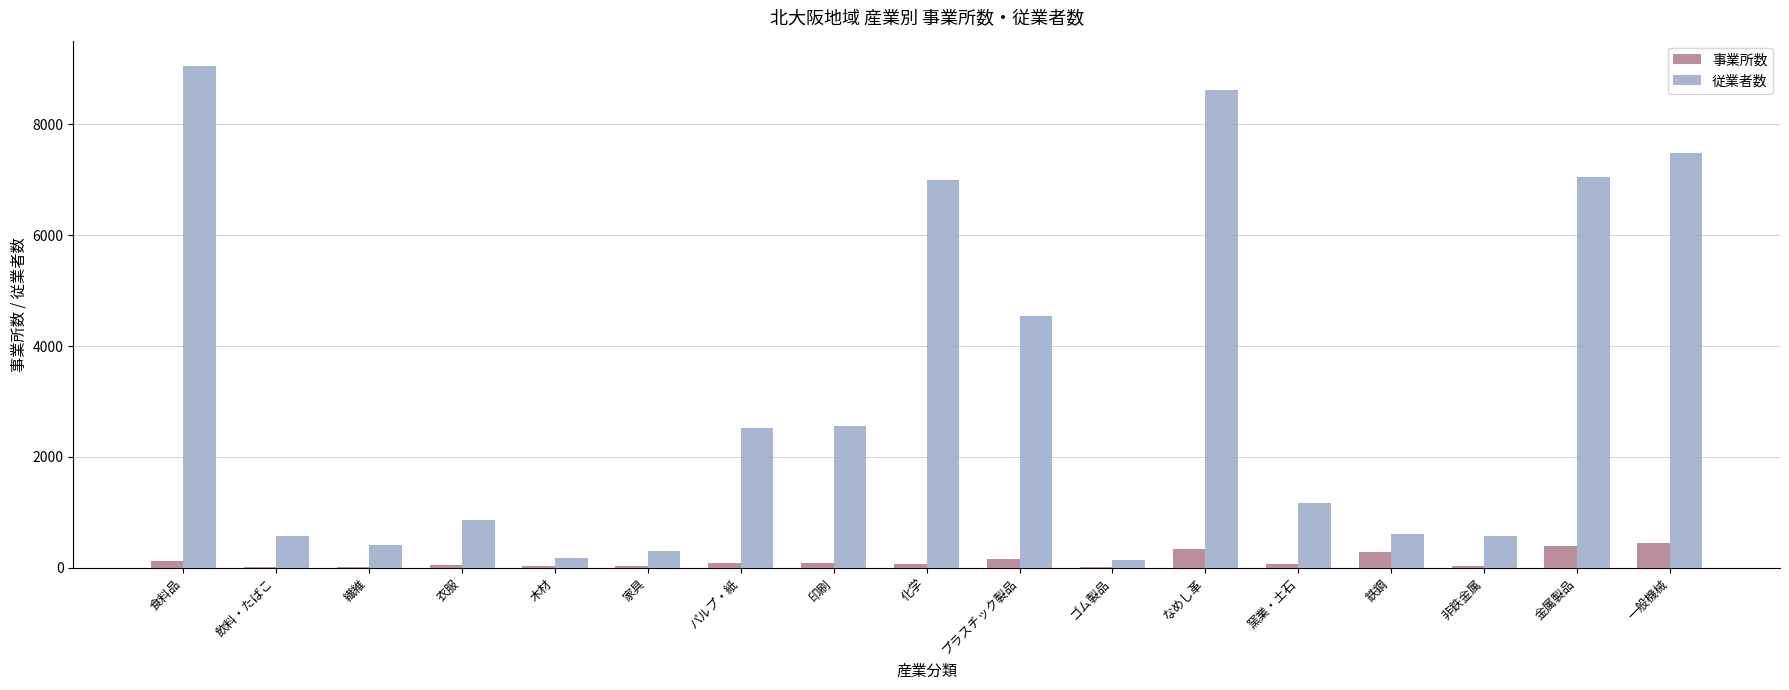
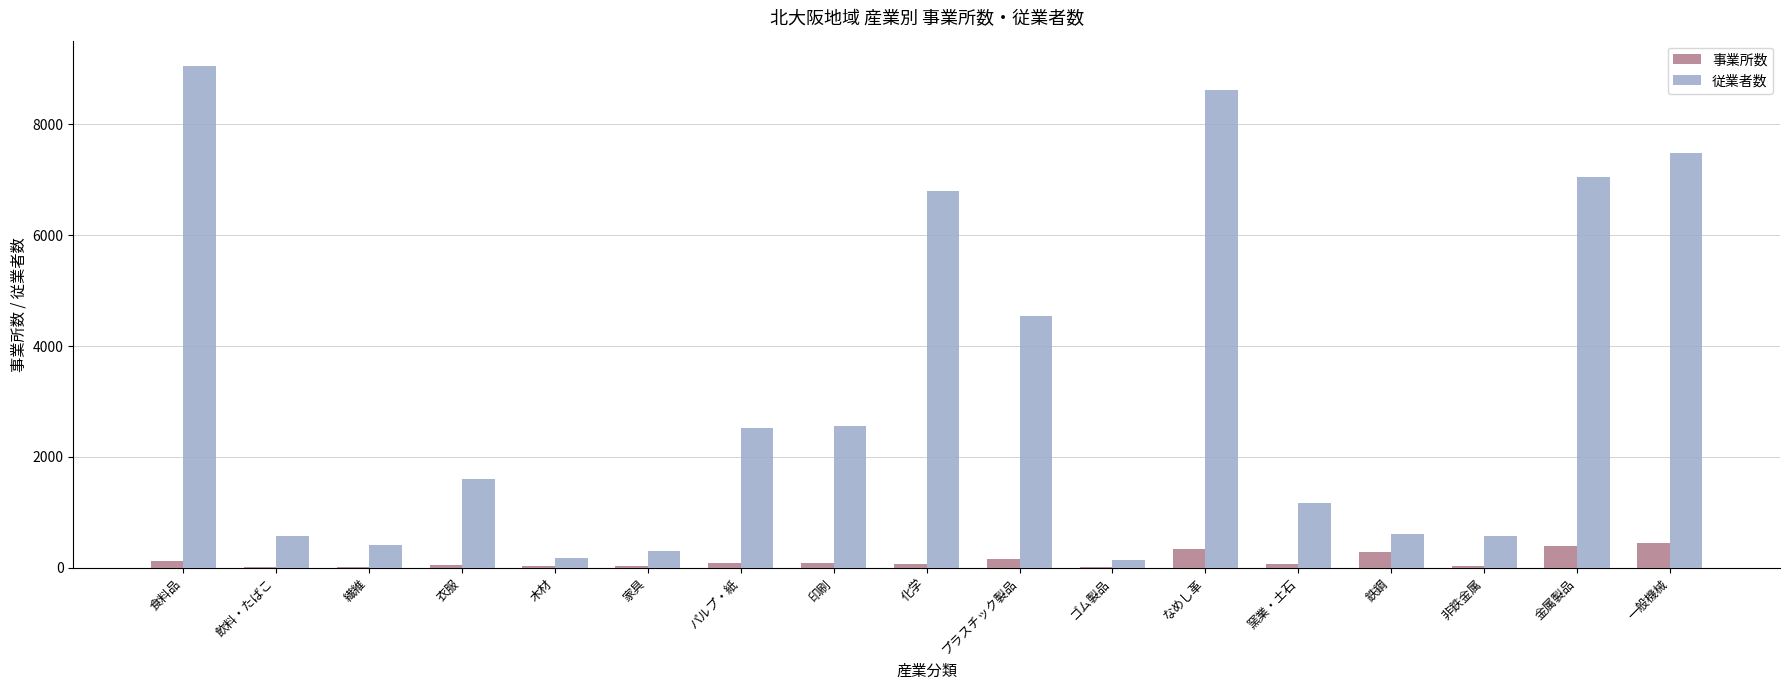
  {
    "事業所数": {
      "食料品": 100,
      "衣服": 100,
      "パルプ・紙": 100,
      "印刷": 100,
      "化学": 100,
      "プラスチック製品": 200,
      "なめし革": 300,
      "窯業・土石": 100,
      "鉄鋼": 300,
      "金属製品": 400,
      "一般機械": 400
    },
    "従業者数": {
      "食料品": 9100,
      "飲料・たばこ": 600,
      "繊維": 400,
-     "衣服": 900,
+     "衣服": 1600,
      "木材": 200,
      "家具": 300,
      "パルプ・紙": 2500,
      "印刷": 2600,
-     "化学": 7000,
+     "化学": 6800,
      "プラスチック製品": 4500,
      "ゴム製品": 100,
      "なめし革": 8600,
      "窯業・土石": 1200,
      "鉄鋼": 600,
      "非鉄金属": 600,
      "金属製品": 7100,
      "一般機械": 7500
    }
  }
